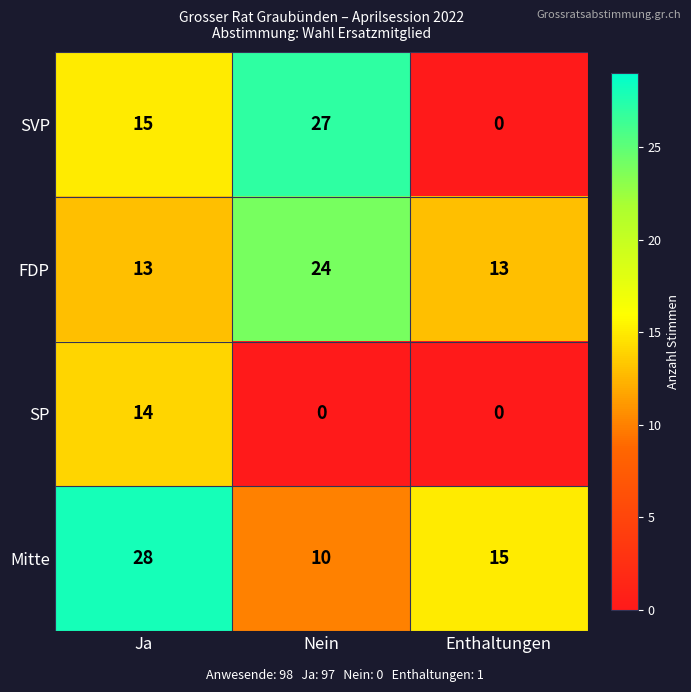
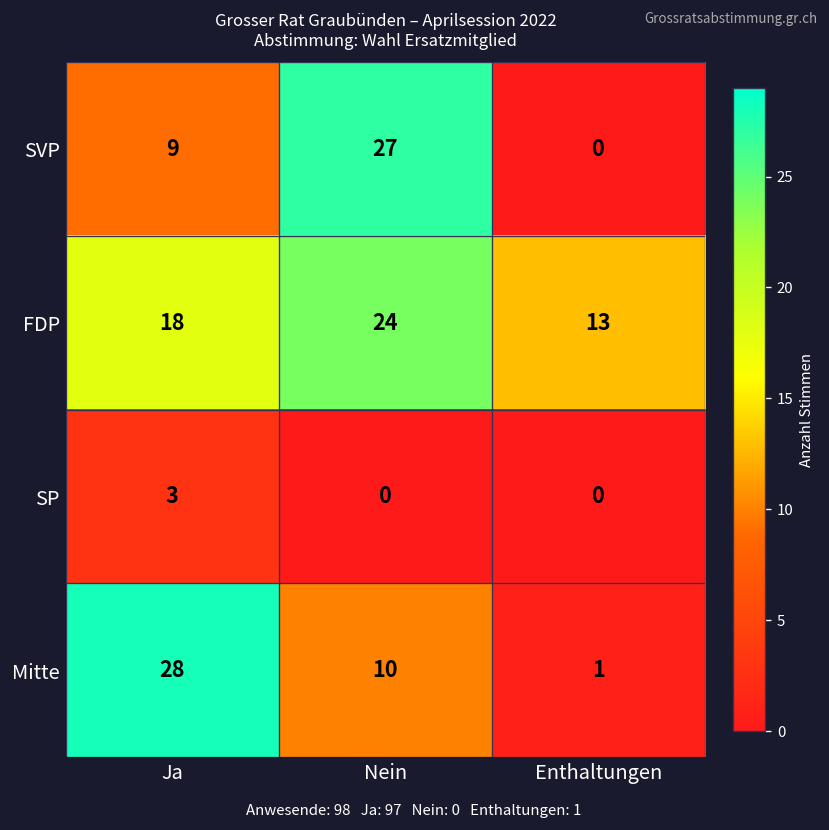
  {
    "SVP": {
-     "Ja": 15,
+     "Ja": 9,
      "Nein": 27,
      "Enthaltungen": 0
    },
    "FDP": {
-     "Ja": 13,
+     "Ja": 18,
      "Nein": 24,
      "Enthaltungen": 13
    },
    "SP": {
-     "Ja": 14,
+     "Ja": 3,
      "Nein": 0,
      "Enthaltungen": 0
    },
    "Mitte": {
      "Ja": 28,
      "Nein": 10,
-     "Enthaltungen": 15
+     "Enthaltungen": 1
    }
  }
